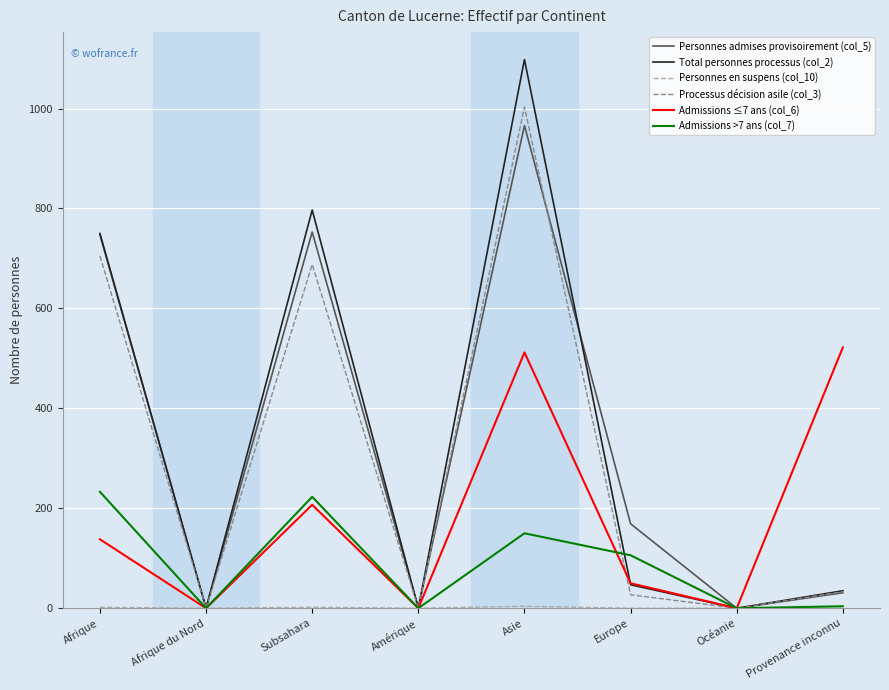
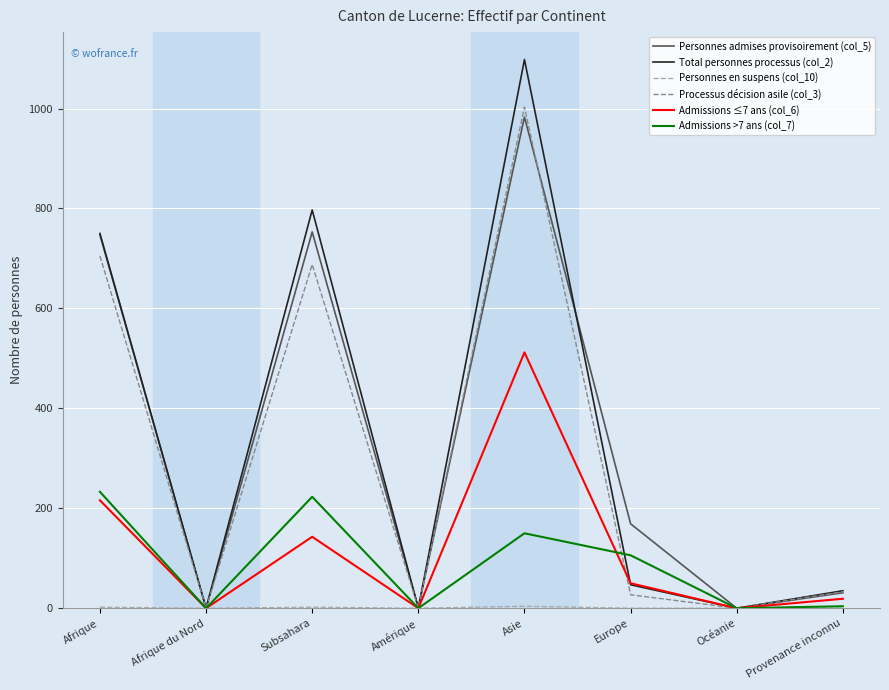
  {
    "Personnes admises provisoirement (col_5)": {
      "Subsahara": 750,
-     "Asie": 970,
+     "Asie": 980,
      "Europe": 170
    },
    "Total personnes processus (col_2)": {
      "Subsahara": 800,
      "Asie": 1100
    },
    "Admissions ≤7 ans (col_6)": {
-     "Afrique": 140,
-     "Subsahara": 210,
+     "Afrique": 220,
+     "Subsahara": 140,
      "Asie": 510,
-     "Provenance inconnu": 520
+     "Provenance inconnu": 20
    },
    "Admissions >7 ans (col_7)": {
      "Afrique": 230,
      "Subsahara": 220,
      "Asie": 150,
      "Europe": 110
    }
  }
